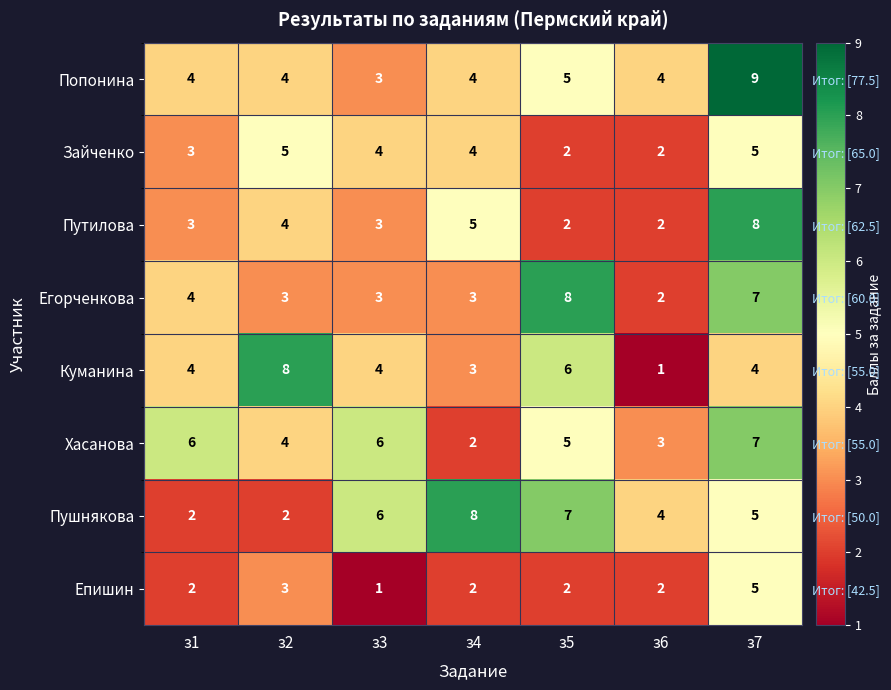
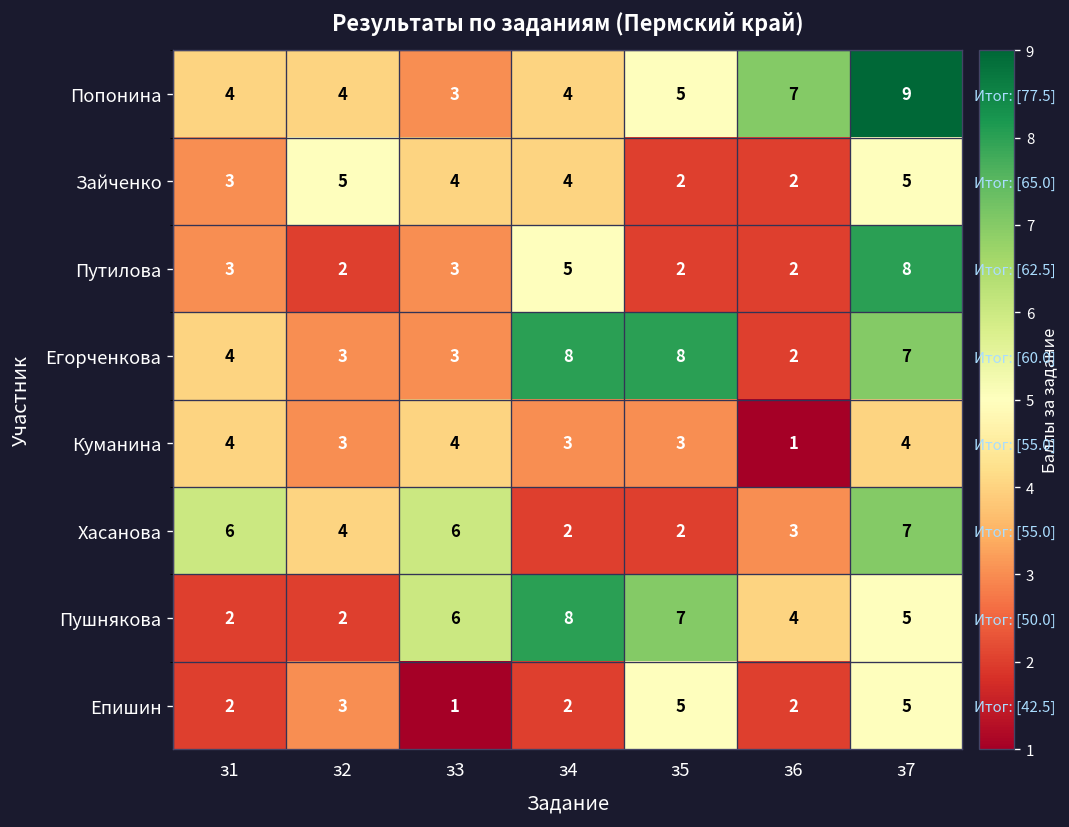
  {
    "Попонина": {
      "з1": 4,
      "з2": 4,
      "з3": 3,
      "з4": 4,
      "з5": 5,
-     "з6": 4,
+     "з6": 7,
      "з7": 9
    },
    "Зайченко": {
      "з1": 3,
      "з2": 5,
      "з3": 4,
      "з4": 4,
      "з5": 2,
      "з6": 2,
      "з7": 5
    },
    "Путилова": {
      "з1": 3,
-     "з2": 4,
+     "з2": 2,
      "з3": 3,
      "з4": 5,
      "з5": 2,
      "з6": 2,
      "з7": 8
    },
    "Егорченкова": {
      "з1": 4,
      "з2": 3,
      "з3": 3,
-     "з4": 3,
+     "з4": 8,
      "з5": 8,
      "з6": 2,
      "з7": 7
    },
    "Куманина": {
      "з1": 4,
-     "з2": 8,
+     "з2": 3,
      "з3": 4,
      "з4": 3,
-     "з5": 6,
+     "з5": 3,
      "з6": 1,
      "з7": 4
    },
    "Хасанова": {
      "з1": 6,
      "з2": 4,
      "з3": 6,
      "з4": 2,
-     "з5": 5,
+     "з5": 2,
      "з6": 3,
      "з7": 7
    },
    "Пушнякова": {
      "з1": 2,
      "з2": 2,
      "з3": 6,
      "з4": 8,
      "з5": 7,
      "з6": 4,
      "з7": 5
    },
    "Епишин": {
      "з1": 2,
      "з2": 3,
      "з3": 1,
      "з4": 2,
-     "з5": 2,
+     "з5": 5,
      "з6": 2,
      "з7": 5
    }
  }
